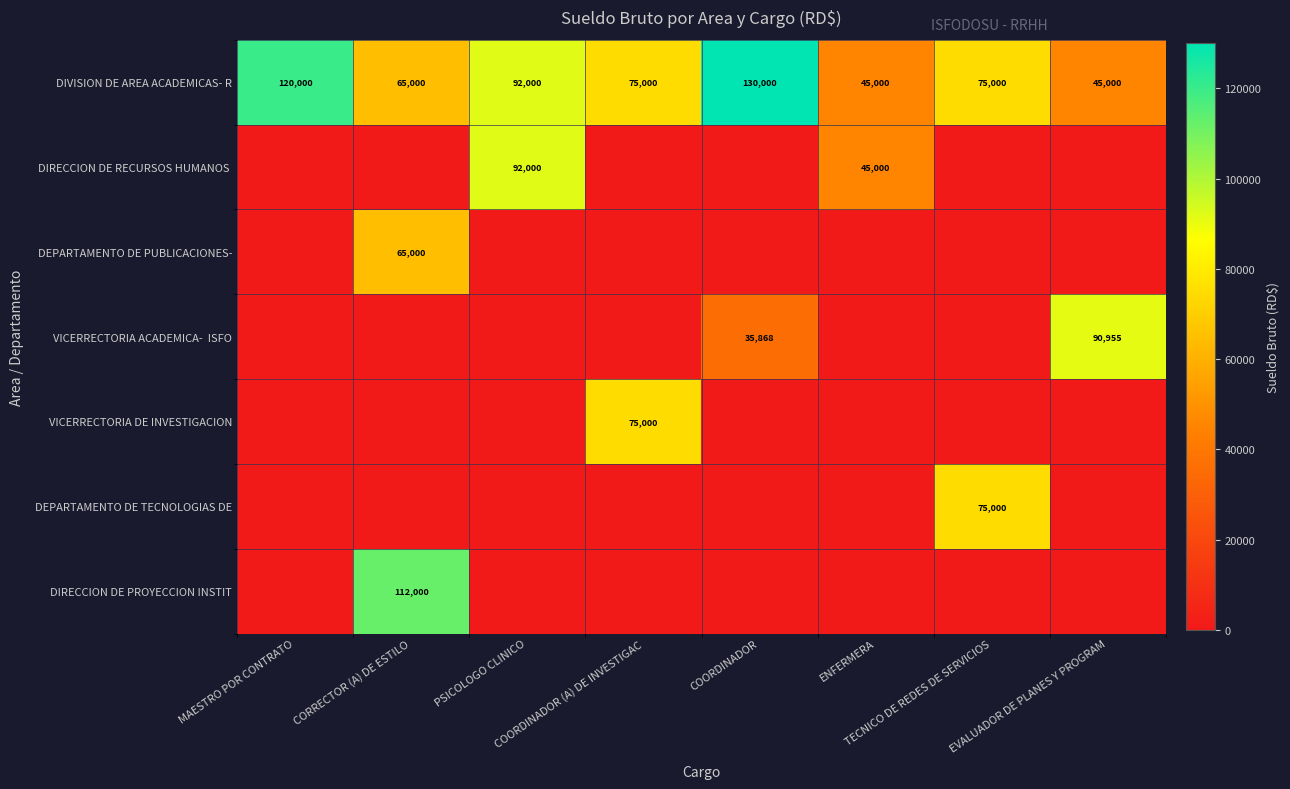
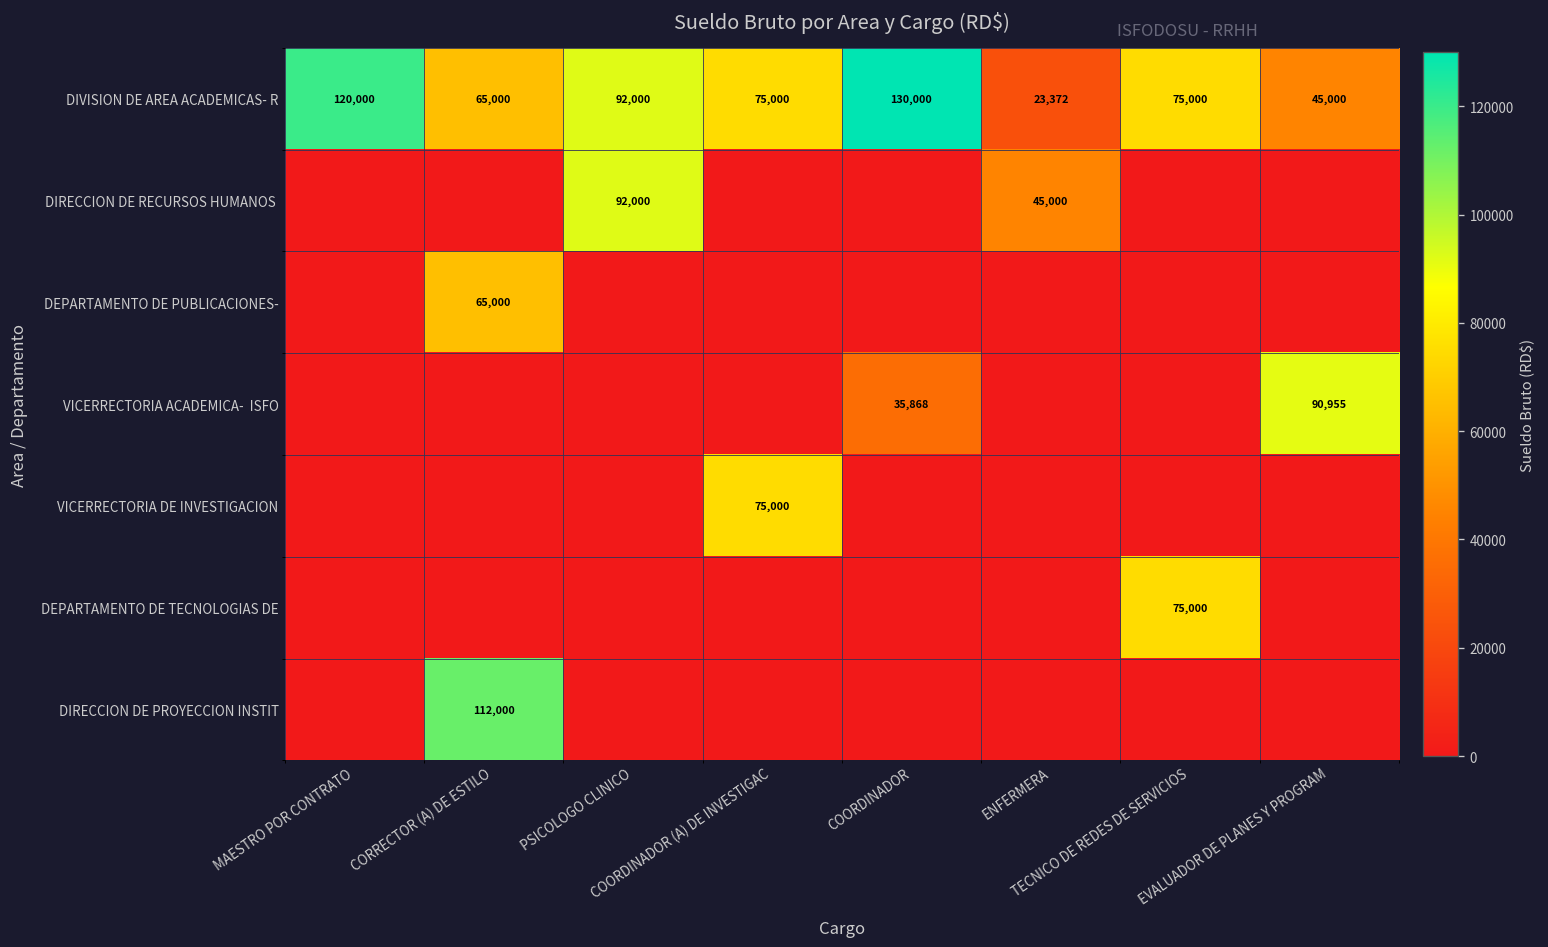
  {
    "DIVISION DE AREA ACADEMICAS- R": {
      "MAESTRO POR CONTRATO": "120,000",
      "CORRECTOR (A) DE ESTILO": "65,000",
      "PSICOLOGO CLINICO": "92,000",
      "COORDINADOR (A) DE INVESTIGAC": "75,000",
      "COORDINADOR": "130,000",
-     "ENFERMERA": "45,000",
+     "ENFERMERA": "23,372",
      "TECNICO DE REDES DE SERVICIOS": "75,000",
      "EVALUADOR DE PLANES Y PROGRAM": "45,000"
    },
    "DIRECCION DE RECURSOS HUMANOS": {
      "PSICOLOGO CLINICO": "92,000",
      "ENFERMERA": "45,000"
    },
    "DEPARTAMENTO DE PUBLICACIONES-": {
      "CORRECTOR (A) DE ESTILO": "65,000"
    },
    "VICERRECTORIA ACADEMICA- ISFO": {
      "COORDINADOR": "35,868",
      "EVALUADOR DE PLANES Y PROGRAM": "90,955"
    },
    "VICERRECTORIA DE INVESTIGACION": {
      "COORDINADOR (A) DE INVESTIGAC": "75,000"
    },
    "DEPARTAMENTO DE TECNOLOGIAS DE": {
      "TECNICO DE REDES DE SERVICIOS": "75,000"
    },
    "DIRECCION DE PROYECCION INSTIT": {
      "CORRECTOR (A) DE ESTILO": "112,000"
    }
  }
